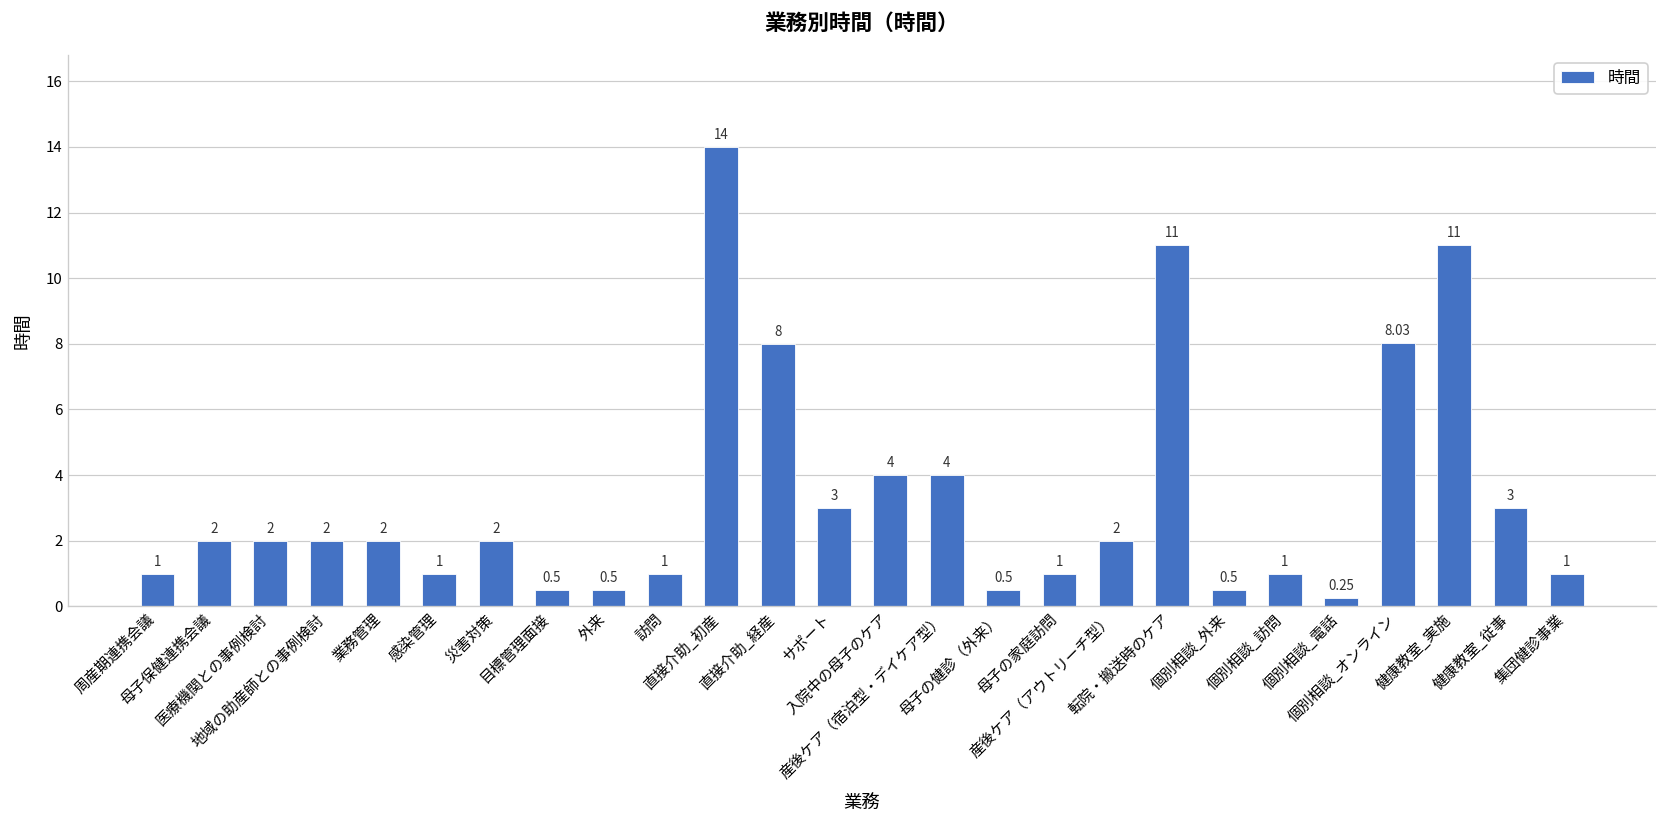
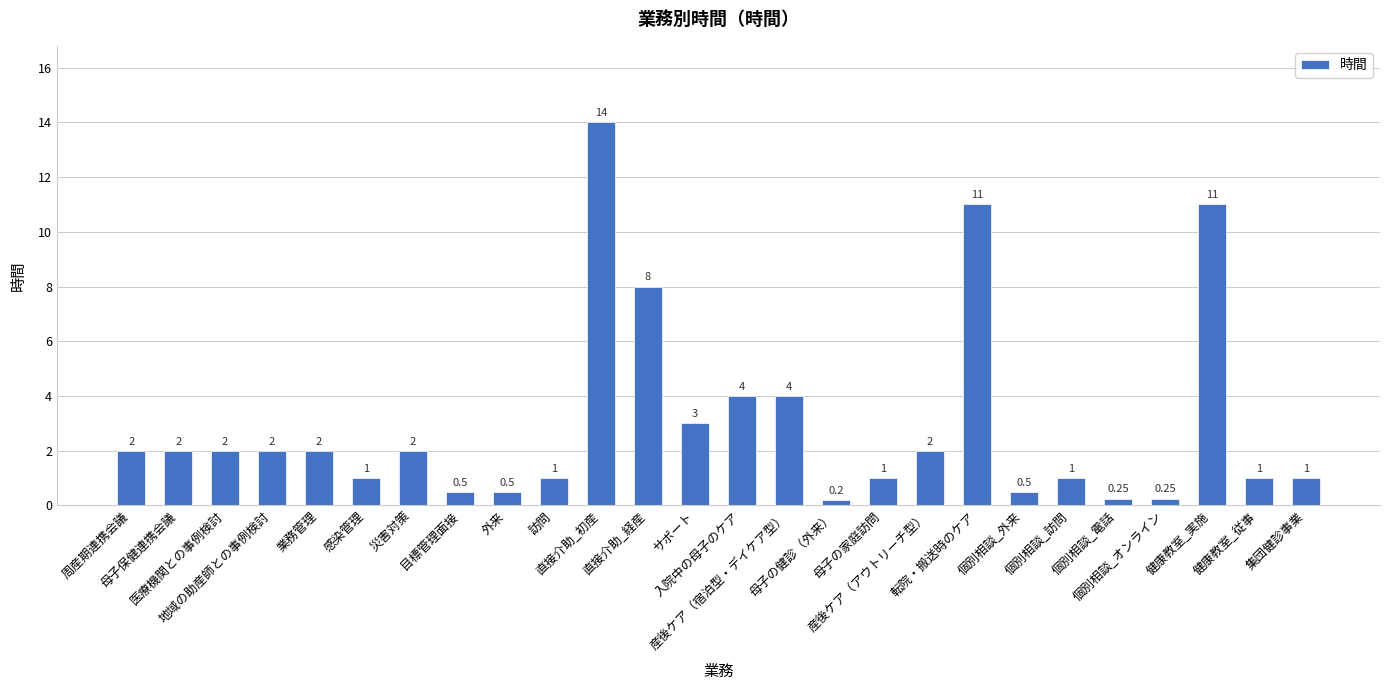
  {
-   "周産期連携会議": 1,
+   "周産期連携会議": 2,
    "母子保健連携会議": 2,
    "医療機関との事例検討": 2,
    "地域の助産師との事例検討": 2,
    "業務管理": 2,
    "感染管理": 1,
    "災害対策": 2,
    "目標管理面接": 0.5,
    "外来": 0.5,
    "訪問": 1,
    "直接介助_初産": 14,
    "直接介助_経産": 8,
    "サポート": 3,
    "入院中の母子のケア": 4,
    "産後ケア（宿泊型・デイケア型）": 4,
-   "母子の健診（外来）": 0.5,
+   "母子の健診（外来）": 0.2,
    "母子の家庭訪問": 1,
    "産後ケア（アウトリーチ型）": 2,
    "転院・搬送時のケア": 11,
    "個別相談_外来": 0.5,
    "個別相談_訪問": 1,
    "個別相談_電話": 0.25,
-   "個別相談_オンライン": 8.03,
+   "個別相談_オンライン": 0.25,
    "健康教室_実施": 11,
-   "健康教室_従事": 3,
+   "健康教室_従事": 1,
    "集団健診事業": 1
  }
